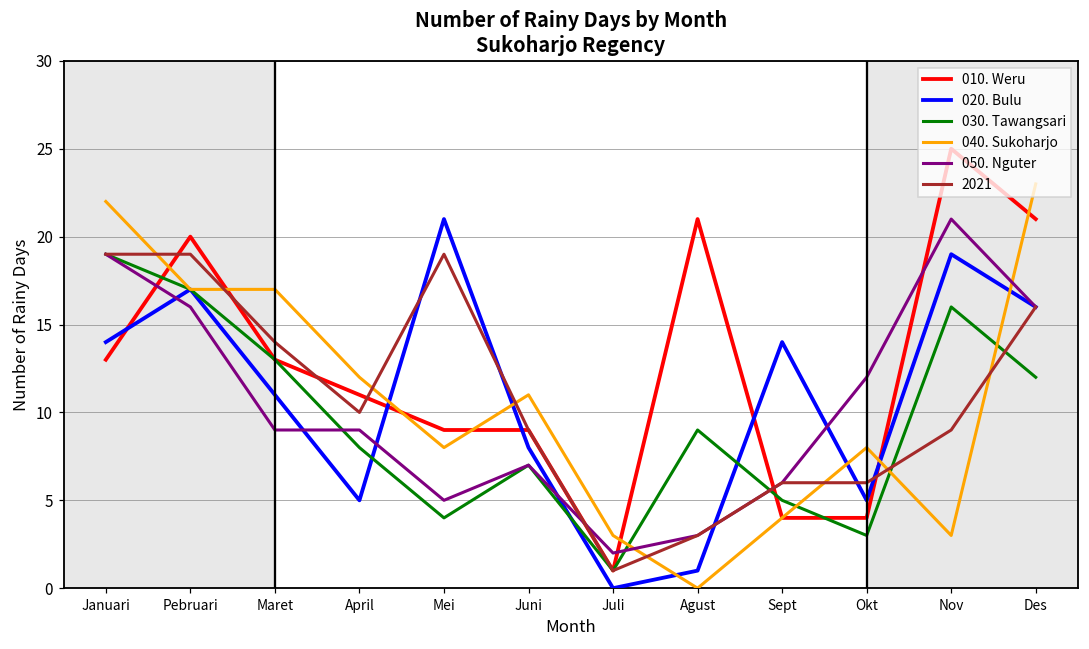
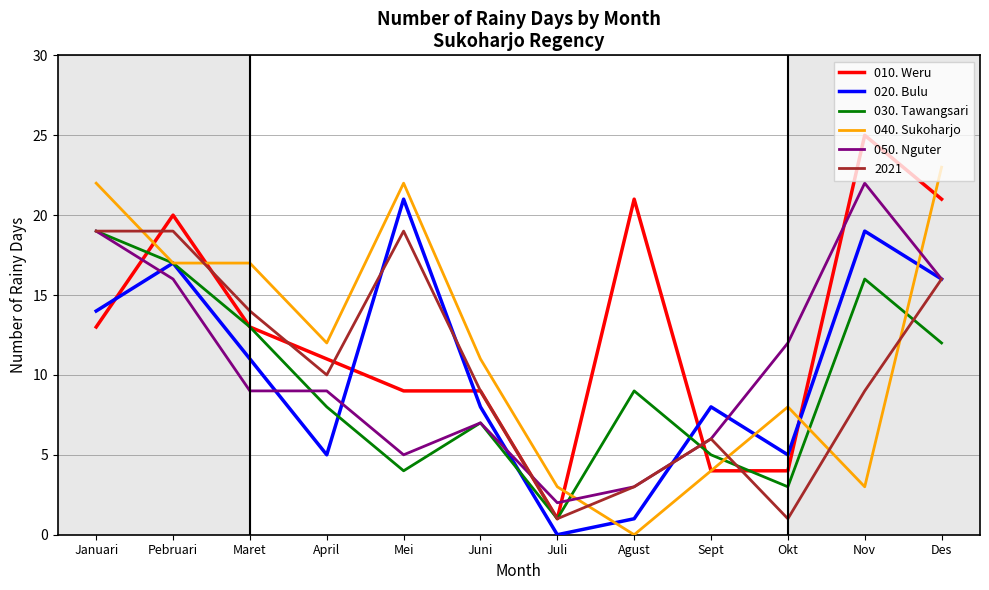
  {
    "010. Weru": {
      "Januari": 13,
      "Pebruari": 20,
      "April": 11,
      "Mei": 9,
      "Agust": 21,
      "Okt": 4,
      "Des": 21
    },
    "020. Bulu": {
      "Januari": 14,
      "Maret": 11,
      "April": 5,
      "Mei": 21,
      "Juni": 8,
      "Juli": 0,
      "Agust": 1,
-     "Sept": 14,
+     "Sept": 8,
      "Okt": 5,
      "Nov": 19
    },
    "030. Tawangsari": {
      "April": 8,
      "Mei": 4,
      "Agust": 9,
      "Sept": 5,
      "Okt": 3,
      "Nov": 16,
      "Des": 12
    },
    "040. Sukoharjo": {
      "Januari": 22,
      "Maret": 17,
      "April": 12,
-     "Mei": 8,
+     "Mei": 22,
      "Juni": 11,
      "Juli": 3,
      "Agust": 0,
      "Okt": 8,
      "Nov": 3
    },
    "050. Nguter": {
      "Pebruari": 16,
      "Maret": 9,
      "April": 9,
      "Mei": 5,
      "Juli": 2,
      "Okt": 12,
-     "Nov": 21
+     "Nov": 22
    },
    "2021": {
      "Pebruari": 19,
      "Maret": 14,
      "April": 10,
      "Mei": 19,
-     "Okt": 6,
+     "Okt": 1,
      "Nov": 9
    }
  }
